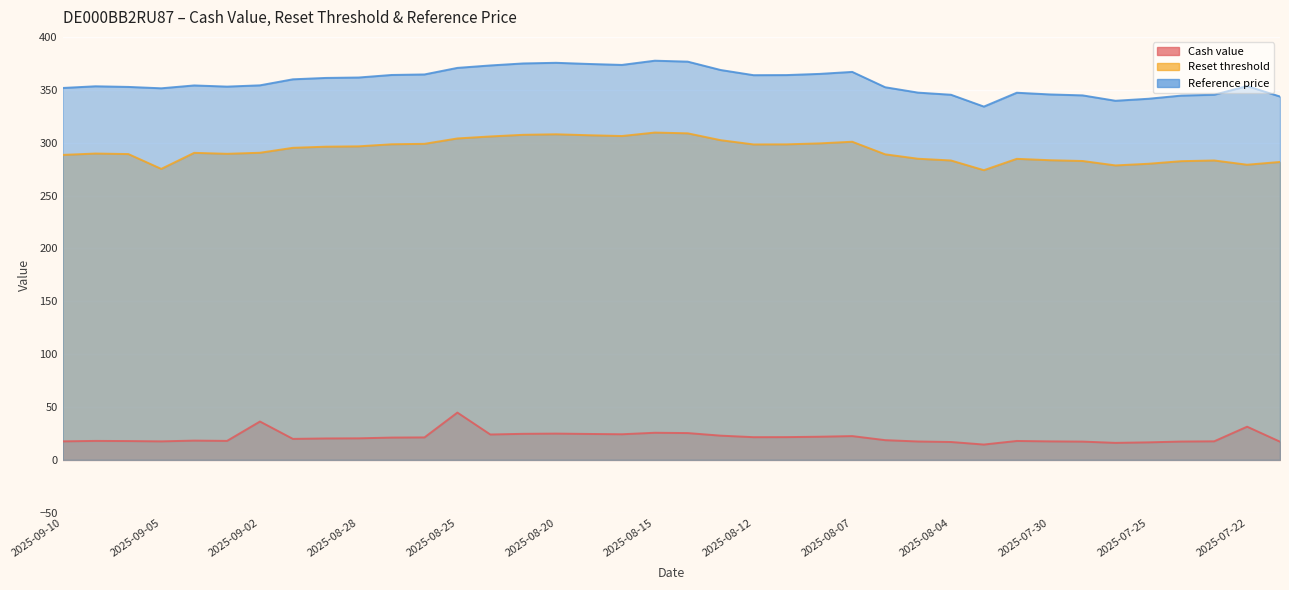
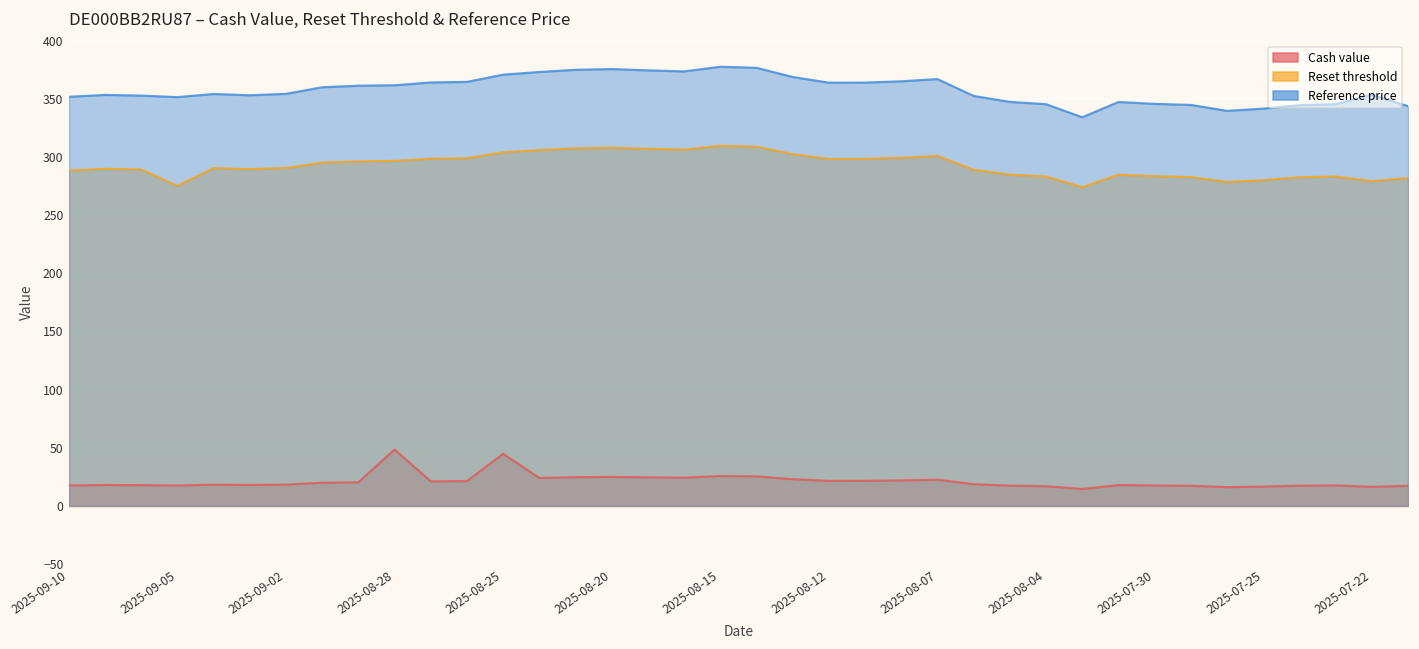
  {
    "Cash value": {
      "2025-09-10": 18,
      "2025-09-05": 18,
-     "2025-09-02": 36,
-     "2025-08-28": 20,
+     "2025-09-02": 18,
+     "2025-08-28": 48,
      "2025-08-25": 45,
      "2025-08-20": 25,
      "2025-08-15": 26,
      "2025-08-12": 22,
      "2025-08-07": 23,
      "2025-08-04": 17,
      "2025-07-30": 18,
      "2025-07-25": 17,
-     "2025-07-22": 31
+     "2025-07-22": 16
    },
    "Reset threshold": {
      "2025-09-10": 288,
      "2025-09-05": 275,
      "2025-09-02": 290,
      "2025-08-28": 297,
      "2025-08-25": 304,
      "2025-08-20": 308,
      "2025-08-15": 310,
      "2025-08-12": 298,
      "2025-08-07": 301,
      "2025-08-04": 283,
      "2025-07-30": 283,
      "2025-07-25": 280,
      "2025-07-22": 279
    },
    "Reference price": {
      "2025-09-10": 352,
      "2025-09-05": 351,
      "2025-09-02": 354,
      "2025-08-28": 362,
      "2025-08-25": 371,
      "2025-08-20": 376,
      "2025-08-15": 378,
      "2025-08-12": 364,
      "2025-08-07": 367,
      "2025-08-04": 345,
      "2025-07-30": 346,
      "2025-07-25": 342
    }
  }
